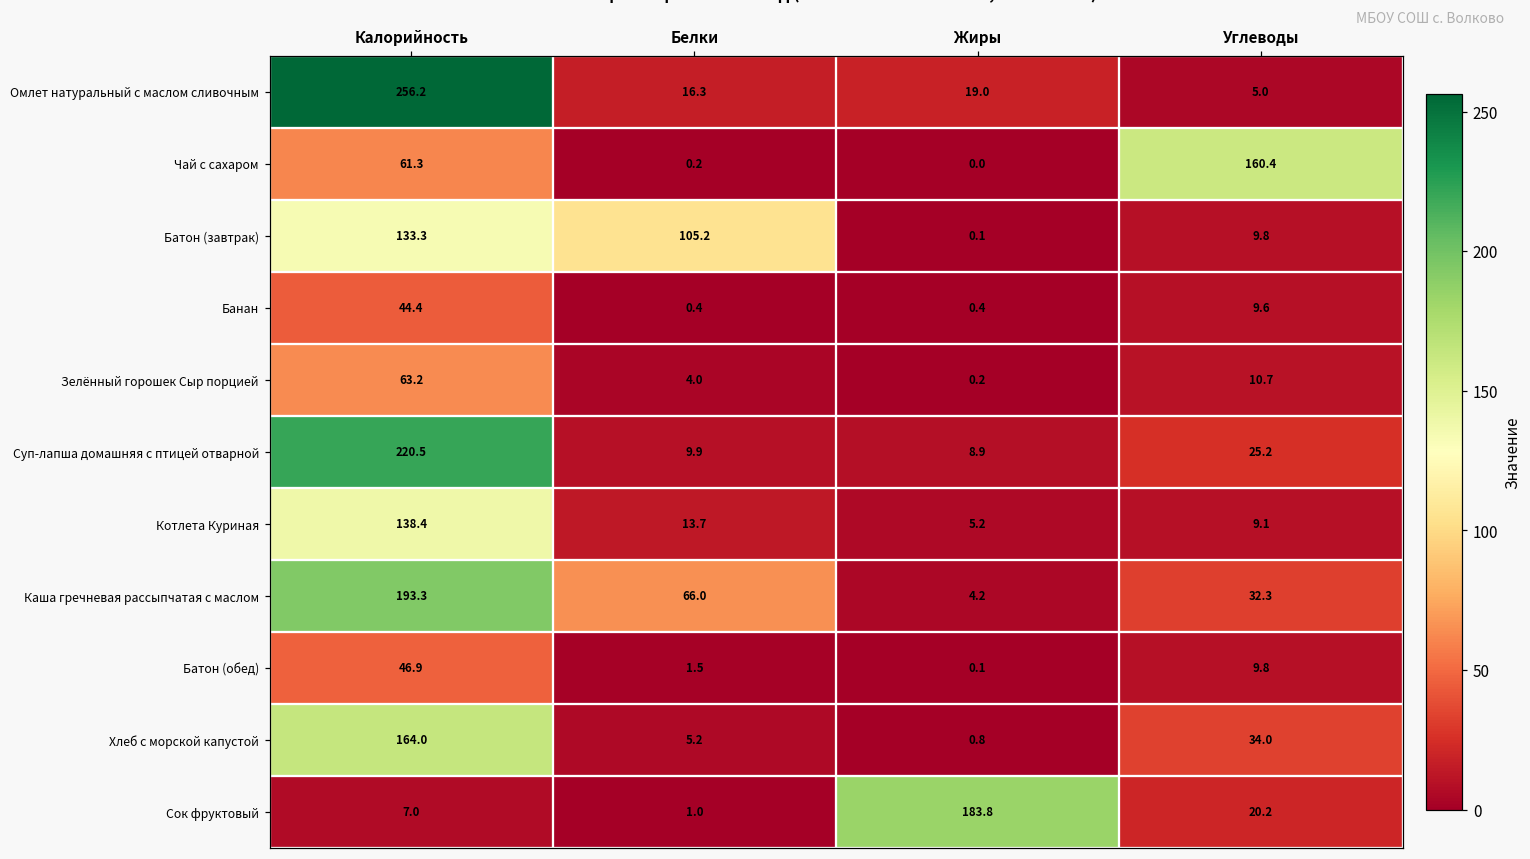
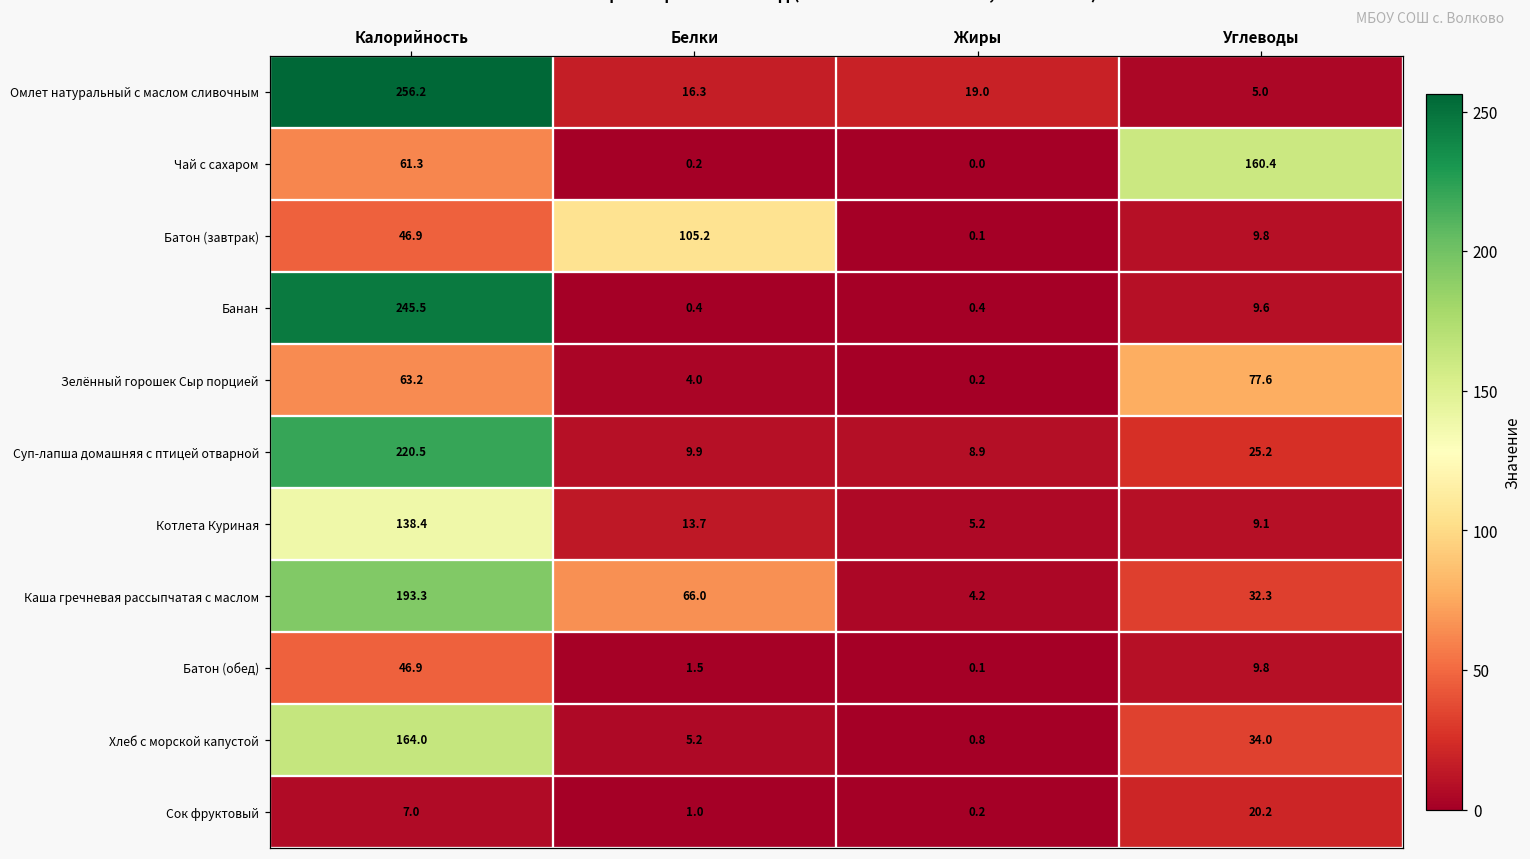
  {
    "Омлет натуральный с маслом сливочным": {
      "Калорийность": 256.2,
      "Белки": 16.3,
      "Жиры": 19.0,
      "Углеводы": 5.0
    },
    "Чай с сахаром": {
      "Калорийность": 61.3,
      "Белки": 0.2,
      "Жиры": 0.0,
      "Углеводы": 160.4
    },
    "Батон (завтрак)": {
-     "Калорийность": 133.3,
+     "Калорийность": 46.9,
      "Белки": 105.2,
      "Жиры": 0.1,
      "Углеводы": 9.8
    },
    "Банан": {
-     "Калорийность": 44.4,
+     "Калорийность": 245.5,
      "Белки": 0.4,
      "Жиры": 0.4,
      "Углеводы": 9.6
    },
    "Зелённый горошек Сыр порцией": {
      "Калорийность": 63.2,
      "Белки": 4.0,
      "Жиры": 0.2,
-     "Углеводы": 10.7
+     "Углеводы": 77.6
    },
    "Суп-лапша домашняя с птицей отварной": {
      "Калорийность": 220.5,
      "Белки": 9.9,
      "Жиры": 8.9,
      "Углеводы": 25.2
    },
    "Котлета Куриная": {
      "Калорийность": 138.4,
      "Белки": 13.7,
      "Жиры": 5.2,
      "Углеводы": 9.1
    },
    "Каша гречневая рассыпчатая с маслом": {
      "Калорийность": 193.3,
      "Белки": 66.0,
      "Жиры": 4.2,
      "Углеводы": 32.3
    },
    "Батон (обед)": {
      "Калорийность": 46.9,
      "Белки": 1.5,
      "Жиры": 0.1,
      "Углеводы": 9.8
    },
    "Хлеб с морской капустой": {
      "Калорийность": 164.0,
      "Белки": 5.2,
      "Жиры": 0.8,
      "Углеводы": 34.0
    },
    "Сок фруктовый": {
      "Калорийность": 7.0,
      "Белки": 1.0,
-     "Жиры": 183.8,
+     "Жиры": 0.2,
      "Углеводы": 20.2
    }
  }
